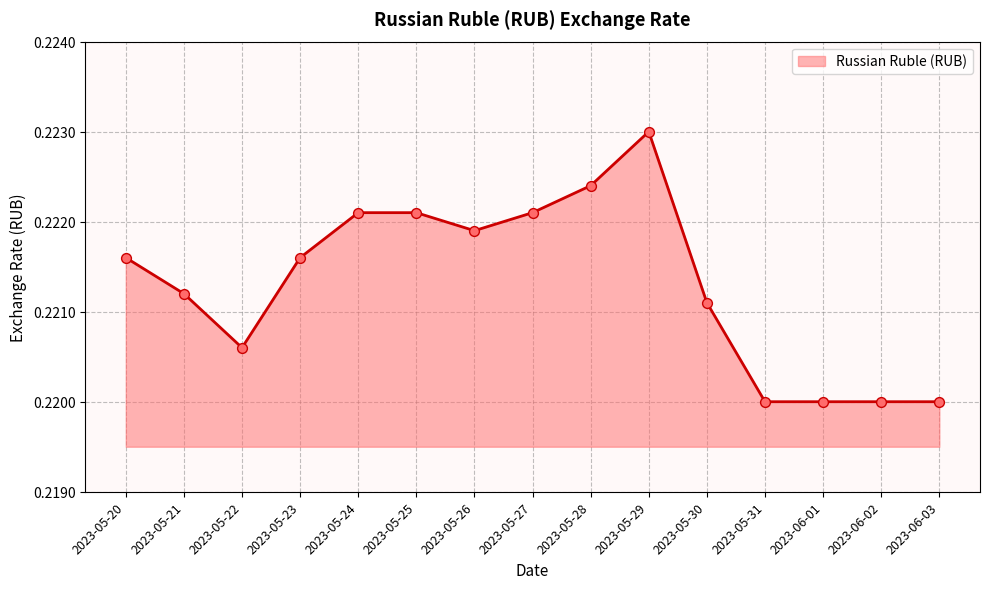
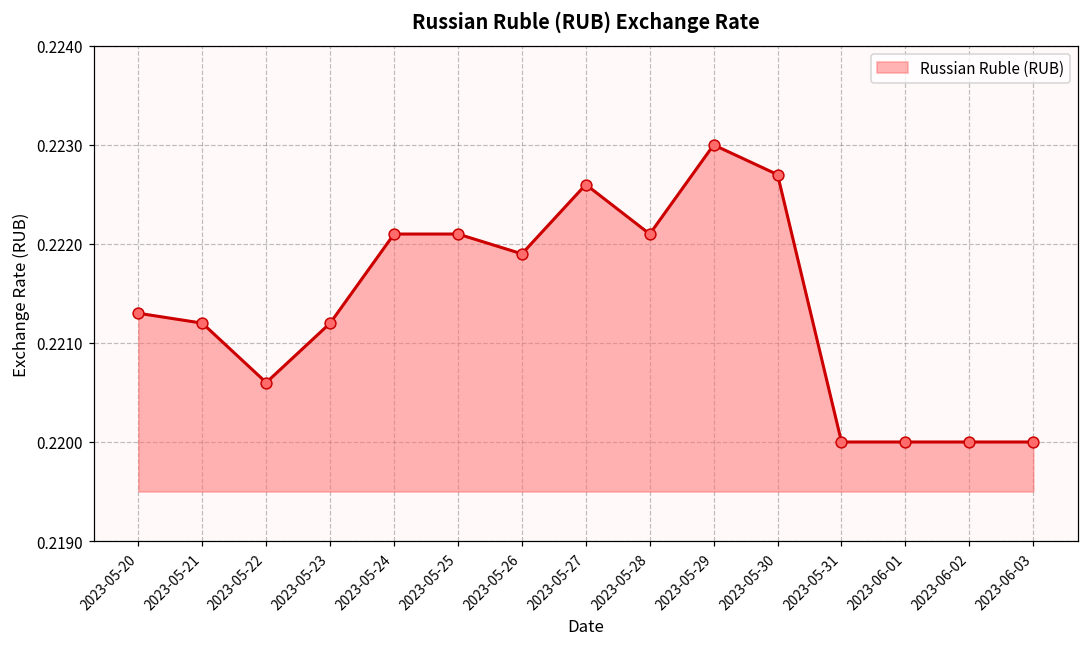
  {
-   "2023-05-20": 0.2216,
+   "2023-05-20": 0.2213,
    "2023-05-21": 0.2212,
    "2023-05-22": 0.2206,
-   "2023-05-23": 0.2216,
+   "2023-05-23": 0.2212,
    "2023-05-24": 0.2221,
    "2023-05-25": 0.2221,
    "2023-05-26": 0.2219,
-   "2023-05-27": 0.2221,
-   "2023-05-28": 0.2224,
+   "2023-05-27": 0.2226,
+   "2023-05-28": 0.2221,
    "2023-05-29": 0.2230,
-   "2023-05-30": 0.2211,
+   "2023-05-30": 0.2227,
    "2023-05-31": 0.2200,
    "2023-06-01": 0.2200,
    "2023-06-02": 0.2200,
    "2023-06-03": 0.2200
  }
